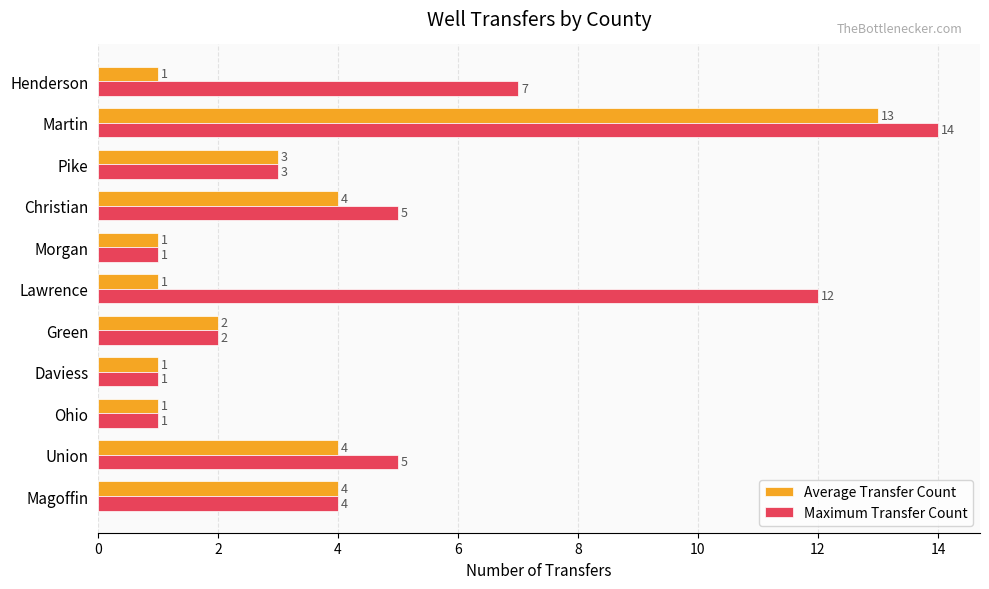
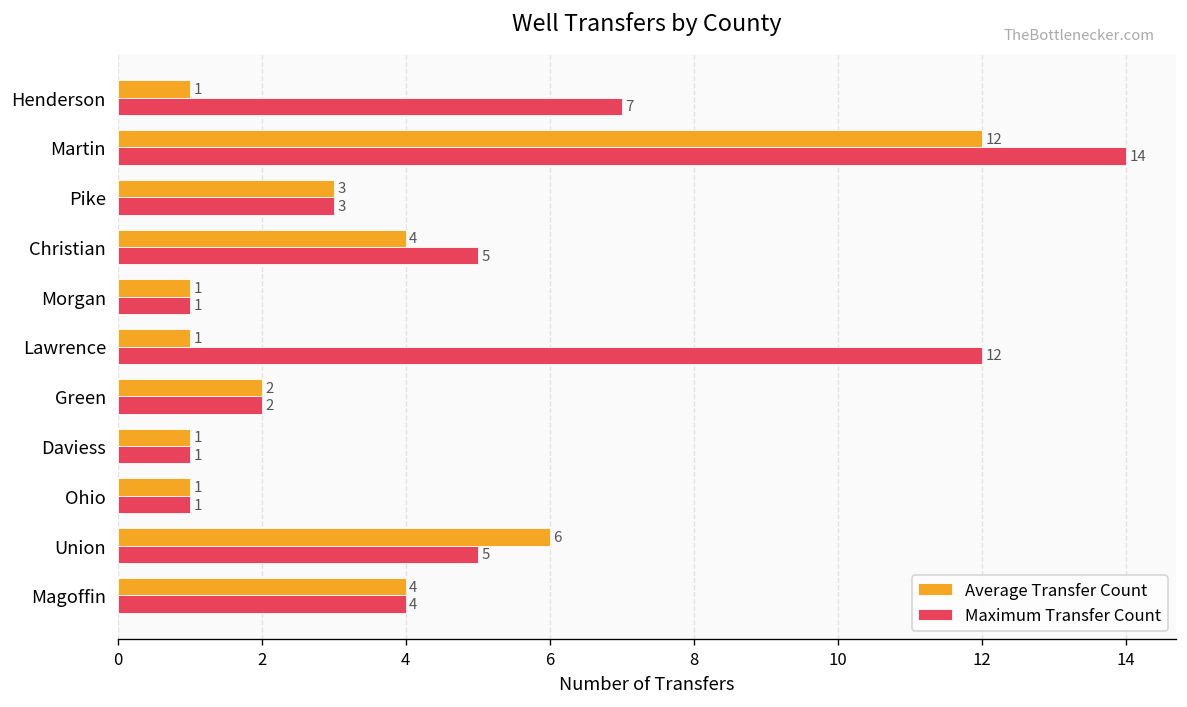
  {
    "Average Transfer Count": {
      "Henderson": 1,
-     "Martin": 13,
+     "Martin": 12,
      "Pike": 3,
      "Christian": 4,
      "Morgan": 1,
      "Lawrence": 1,
      "Green": 2,
      "Daviess": 1,
      "Ohio": 1,
-     "Union": 4,
+     "Union": 6,
      "Magoffin": 4
    },
    "Maximum Transfer Count": {
      "Henderson": 7,
      "Martin": 14,
      "Pike": 3,
      "Christian": 5,
      "Morgan": 1,
      "Lawrence": 12,
      "Green": 2,
      "Daviess": 1,
      "Ohio": 1,
      "Union": 5,
      "Magoffin": 4
    }
  }
